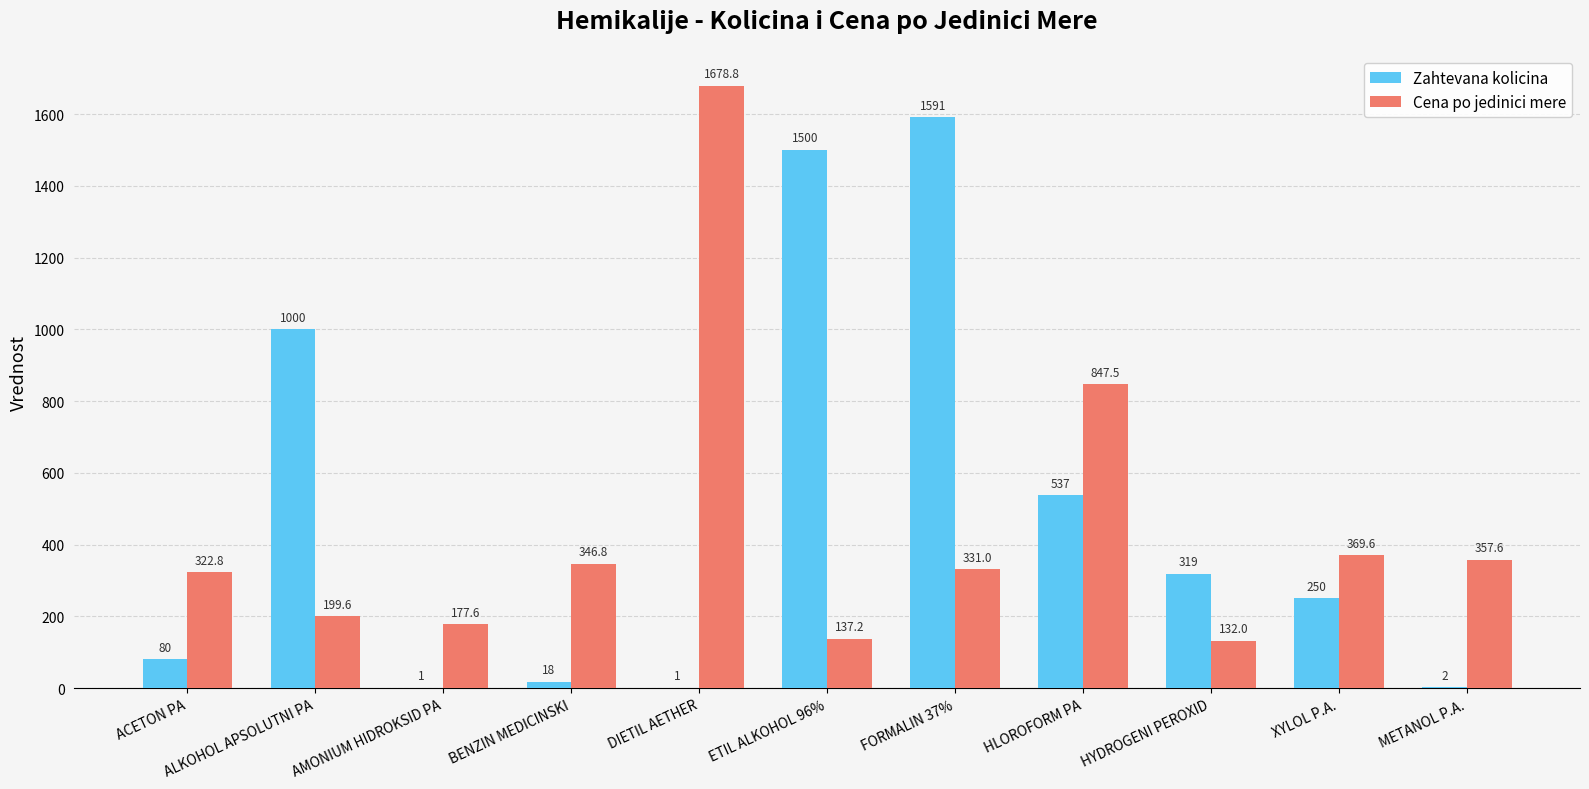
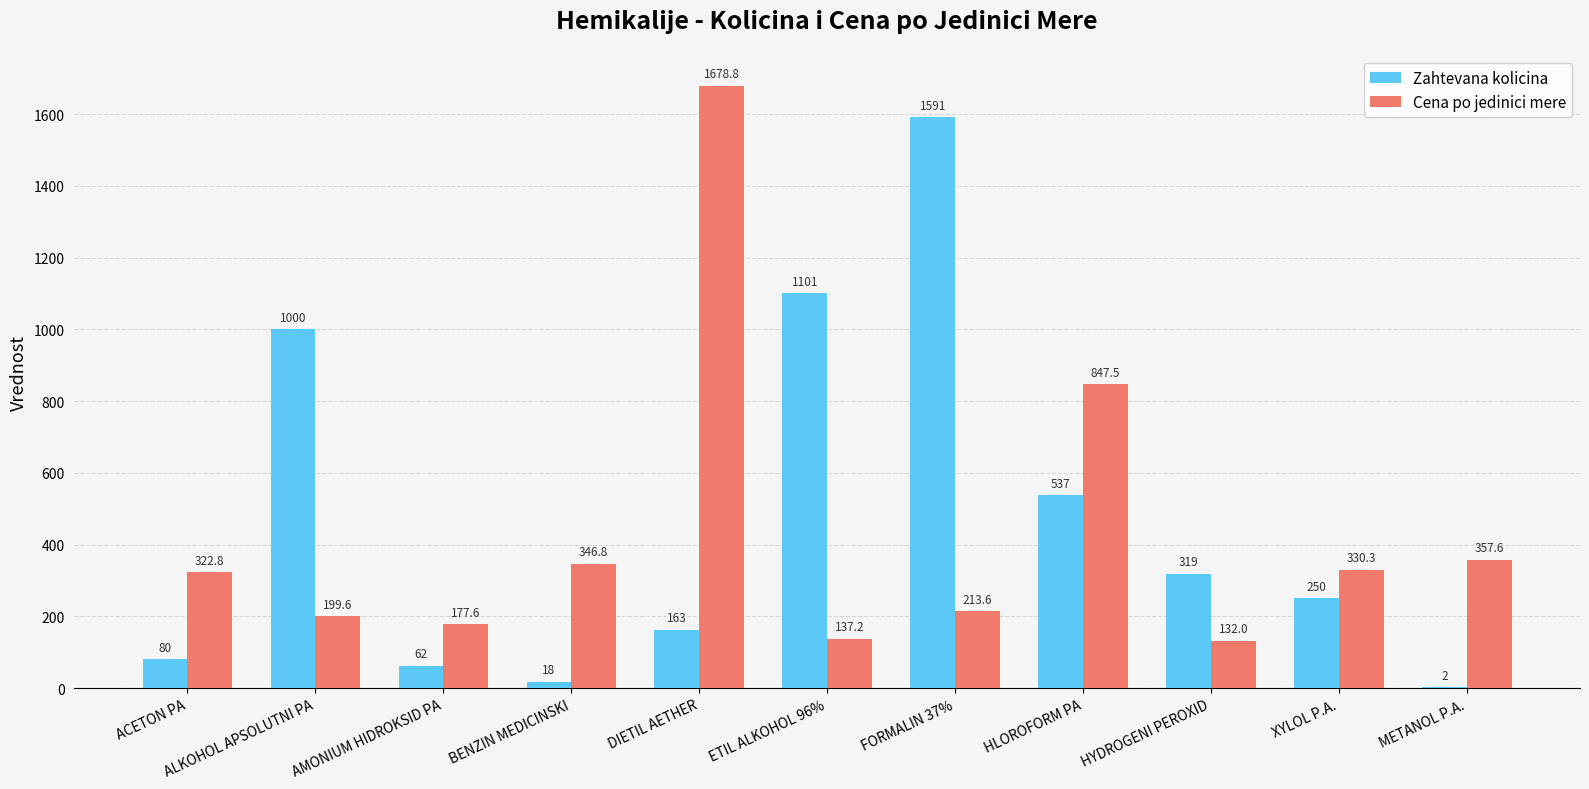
  {
    "Zahtevana kolicina": {
      "ACETON PA": 80,
      "ALKOHOL APSOLUTNI PA": 1000,
-     "AMONIUM HIDROKSID PA": 1,
+     "AMONIUM HIDROKSID PA": 62,
      "BENZIN MEDICINSKI": 18,
-     "DIETIL AETHER": 1,
-     "ETIL ALKOHOL 96%": 1500,
+     "DIETIL AETHER": 163,
+     "ETIL ALKOHOL 96%": 1101,
      "FORMALIN 37%": 1591,
      "HLOROFORM PA": 537,
      "HYDROGENI PEROXID": 319,
      "XYLOL P.A.": 250,
      "METANOL P.A.": 2
    },
    "Cena po jedinici mere": {
      "ACETON PA": 322.8,
      "ALKOHOL APSOLUTNI PA": 199.6,
      "AMONIUM HIDROKSID PA": 177.6,
      "BENZIN MEDICINSKI": 346.8,
      "DIETIL AETHER": 1678.8,
      "ETIL ALKOHOL 96%": 137.2,
-     "FORMALIN 37%": 331.0,
+     "FORMALIN 37%": 213.6,
      "HLOROFORM PA": 847.5,
      "HYDROGENI PEROXID": 132.0,
-     "XYLOL P.A.": 369.6,
+     "XYLOL P.A.": 330.3,
      "METANOL P.A.": 357.6
    }
  }
